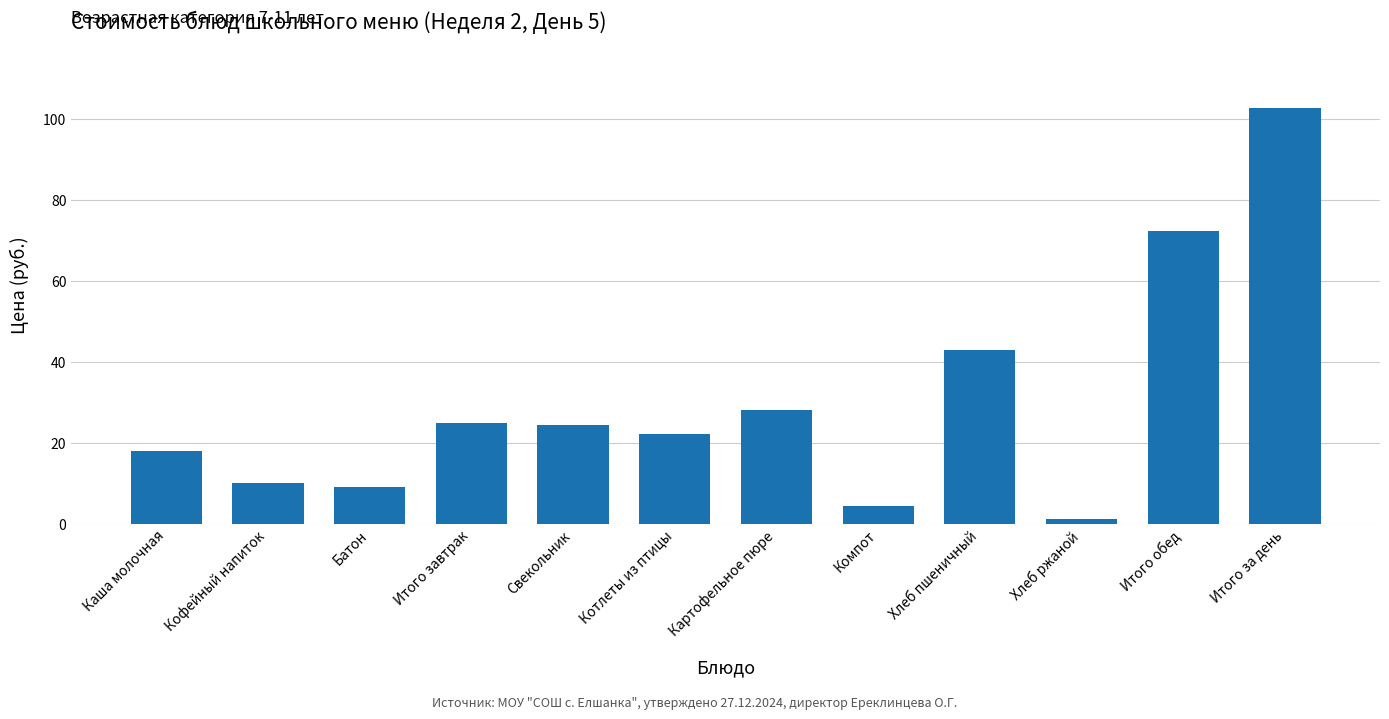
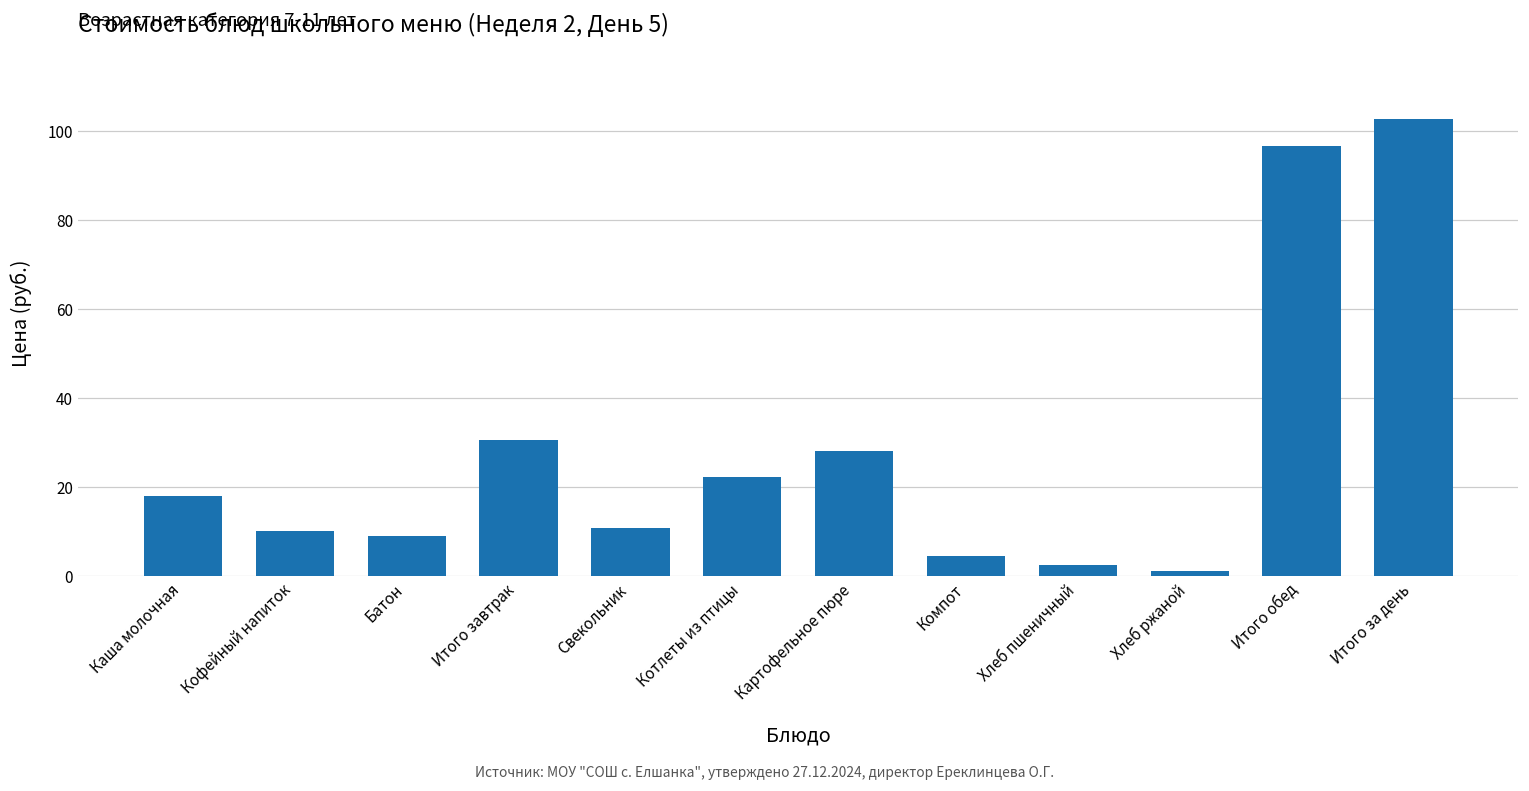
  {
    "Каша молочная": 18,
    "Кофейный напиток": 10,
    "Батон": 9,
-   "Итого завтрак": 25,
-   "Свекольник": 24,
+   "Итого завтрак": 30,
+   "Свекольник": 11,
    "Котлеты из птицы": 22,
    "Картофельное пюре": 28,
    "Компот": 4,
-   "Хлеб пшеничный": 43,
+   "Хлеб пшеничный": 2,
    "Хлеб ржаной": 1,
-   "Итого обед": 72,
+   "Итого обед": 97,
    "Итого за день": 103
  }
